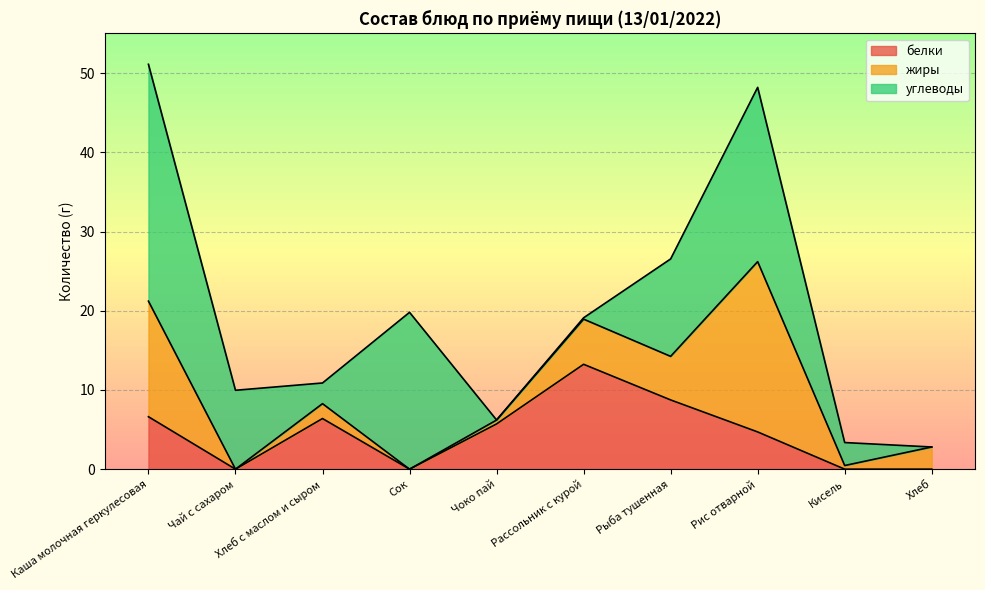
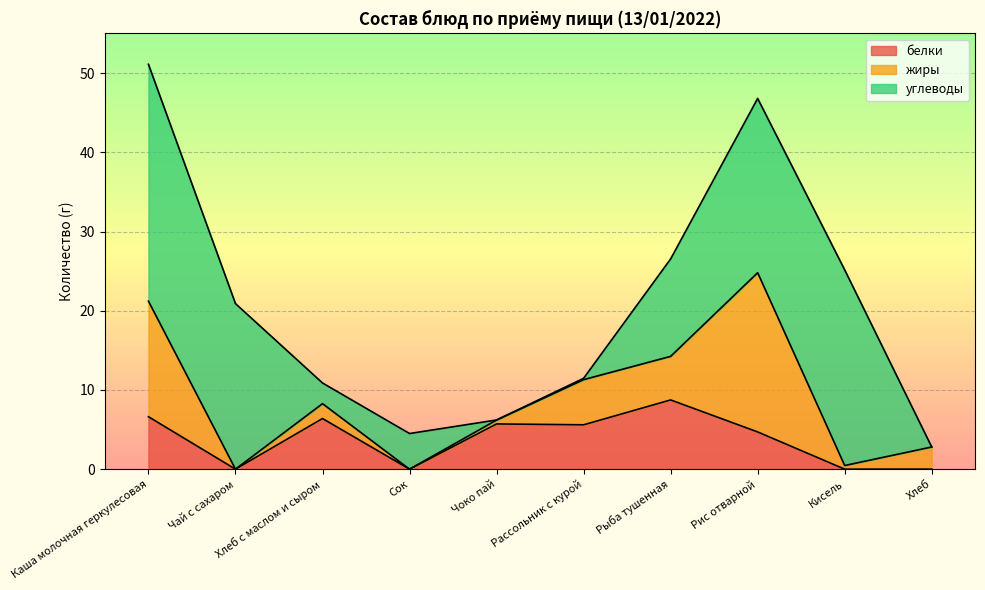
  {
    "белки": {
      "Каша молочная геркулесовая": 7,
      "Хлеб с маслом и сыром": 6,
      "Чоко пай": 6,
-     "Рассольник с курой": 13,
+     "Рассольник с курой": 6,
      "Рыба тушенная": 9,
      "Рис отварной": 5,
      "Кисель": 0,
      "Хлеб": 0
    },
    "жиры": {
      "Каша молочная геркулесовая": 15,
      "Хлеб с маслом и сыром": 2,
      "Рыба тушенная": 6,
-     "Рис отварной": 22,
+     "Рис отварной": 20,
      "Кисель": 0
    },
    "углеводы": {
      "Каша молочная геркулесовая": 30,
-     "Чай с сахаром": 10,
+     "Чай с сахаром": 21,
      "Хлеб с маслом и сыром": 3,
-     "Сок": 20,
+     "Сок": 5,
      "Рыба тушенная": 12,
      "Рис отварной": 22,
-     "Кисель": 3
+     "Кисель": 25
    }
  }
